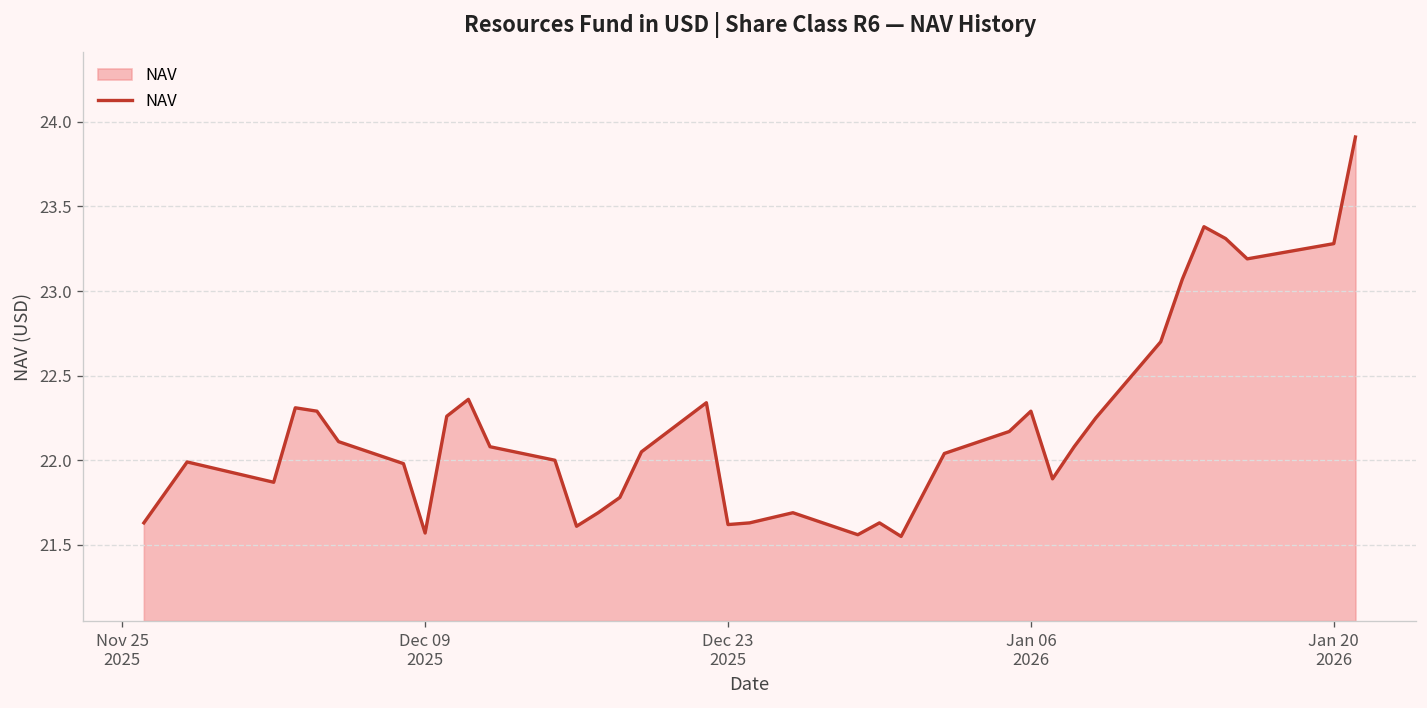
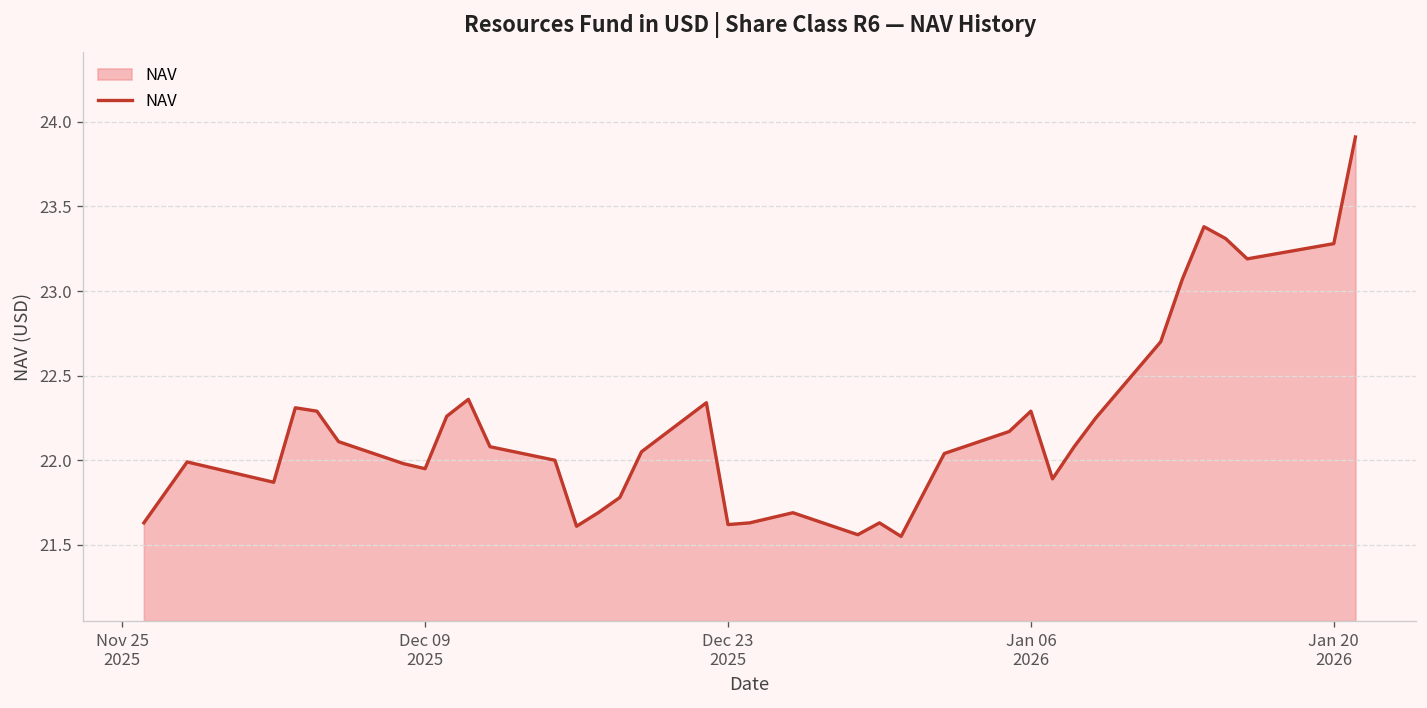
  {
-   "Dec 09 2025": 21.57,
+   "Dec 09 2025": 21.95,
    "Dec 23 2025": 21.62,
    "Jan 06 2026": 22.29,
    "Jan 20 2026": 23.28
  }
